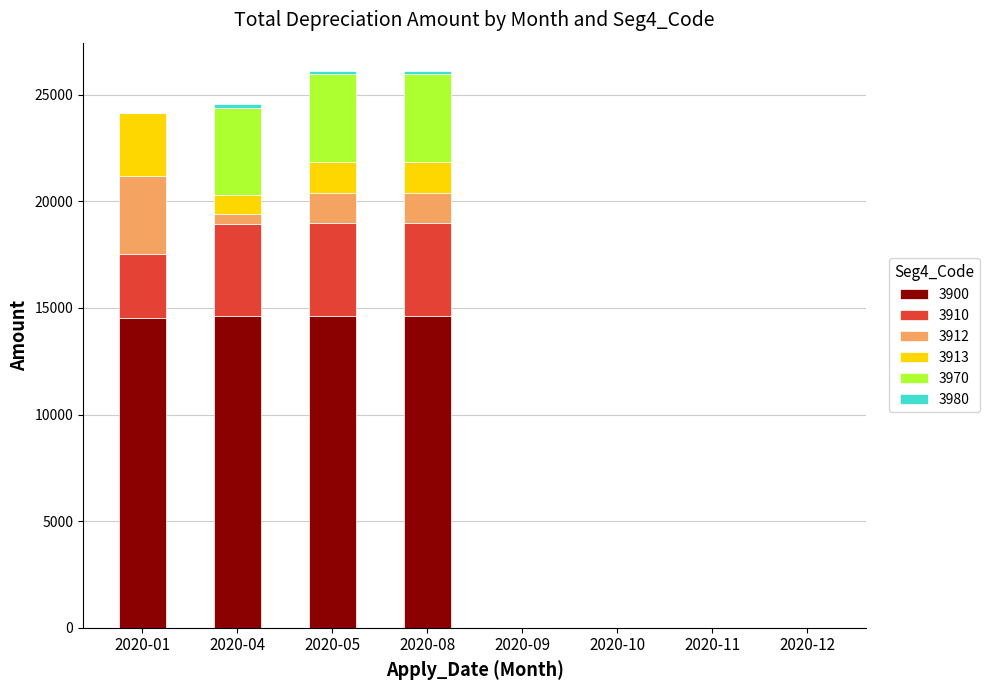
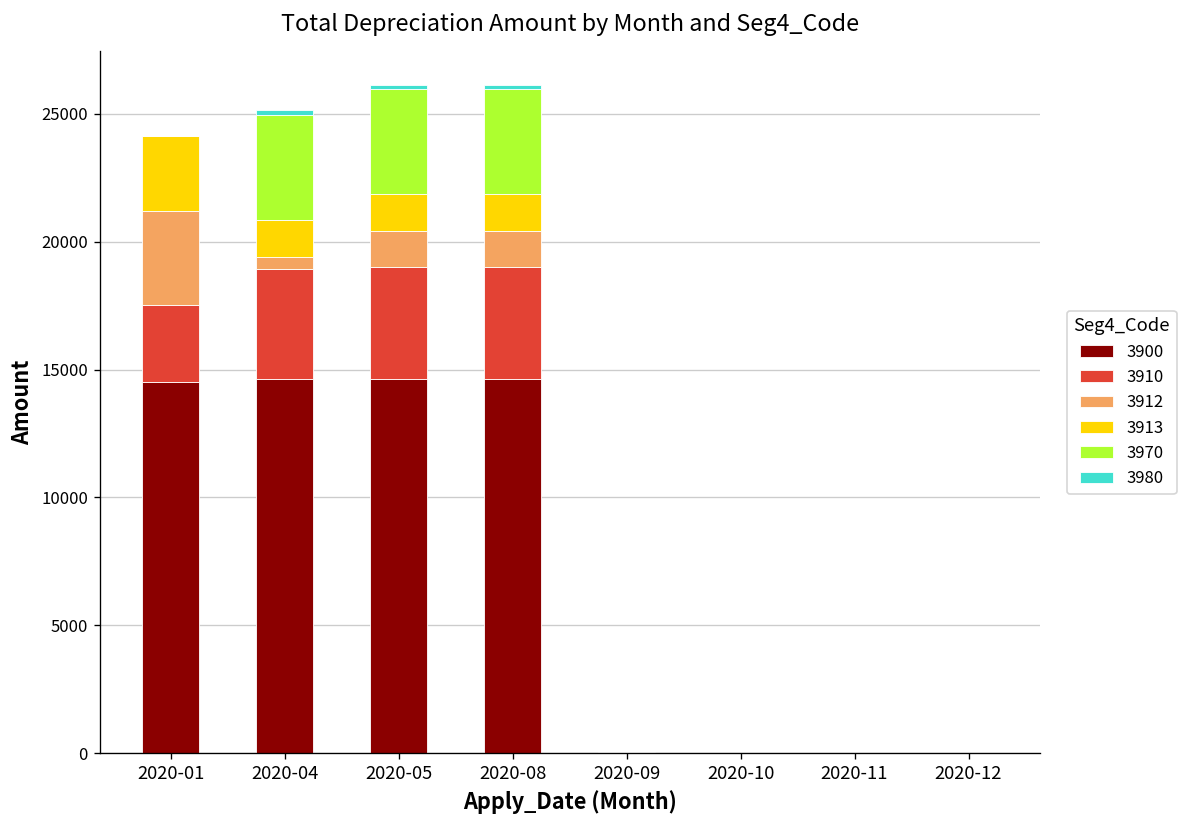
  {
    "3900": {
      "2020-01": 14500,
      "2020-04": 14600,
      "2020-05": 14600,
      "2020-08": 14600,
      "2020-09": 0,
      "2020-10": 0,
      "2020-11": 0,
      "2020-12": 0
    },
    "3910": {
      "2020-01": 3000,
      "2020-04": 4300,
      "2020-05": 4400,
      "2020-08": 4400,
      "2020-10": 0,
      "2020-11": 0,
      "2020-12": 0
    },
    "3912": {
      "2020-01": 3600,
      "2020-04": 500,
      "2020-05": 1400,
      "2020-08": 1400,
      "2020-09": 0,
      "2020-10": 0,
      "2020-11": 0,
      "2020-12": 0
    },
    "3913": {
      "2020-01": 3000,
-     "2020-04": 900,
+     "2020-04": 1400,
      "2020-05": 1400,
      "2020-08": 1400,
      "2020-09": 0,
      "2020-10": 0,
      "2020-11": 0,
      "2020-12": 0
    },
    "3970": {
      "2020-01": 0,
      "2020-04": 4100,
      "2020-05": 4100,
      "2020-08": 4100,
      "2020-10": 0,
      "2020-11": 0,
      "2020-12": 0
    },
    "3980": {
      "2020-01": 0,
      "2020-04": 200,
      "2020-05": 200,
      "2020-08": 200,
      "2020-09": 0,
      "2020-10": 0,
      "2020-11": 0,
      "2020-12": 0
    }
  }
